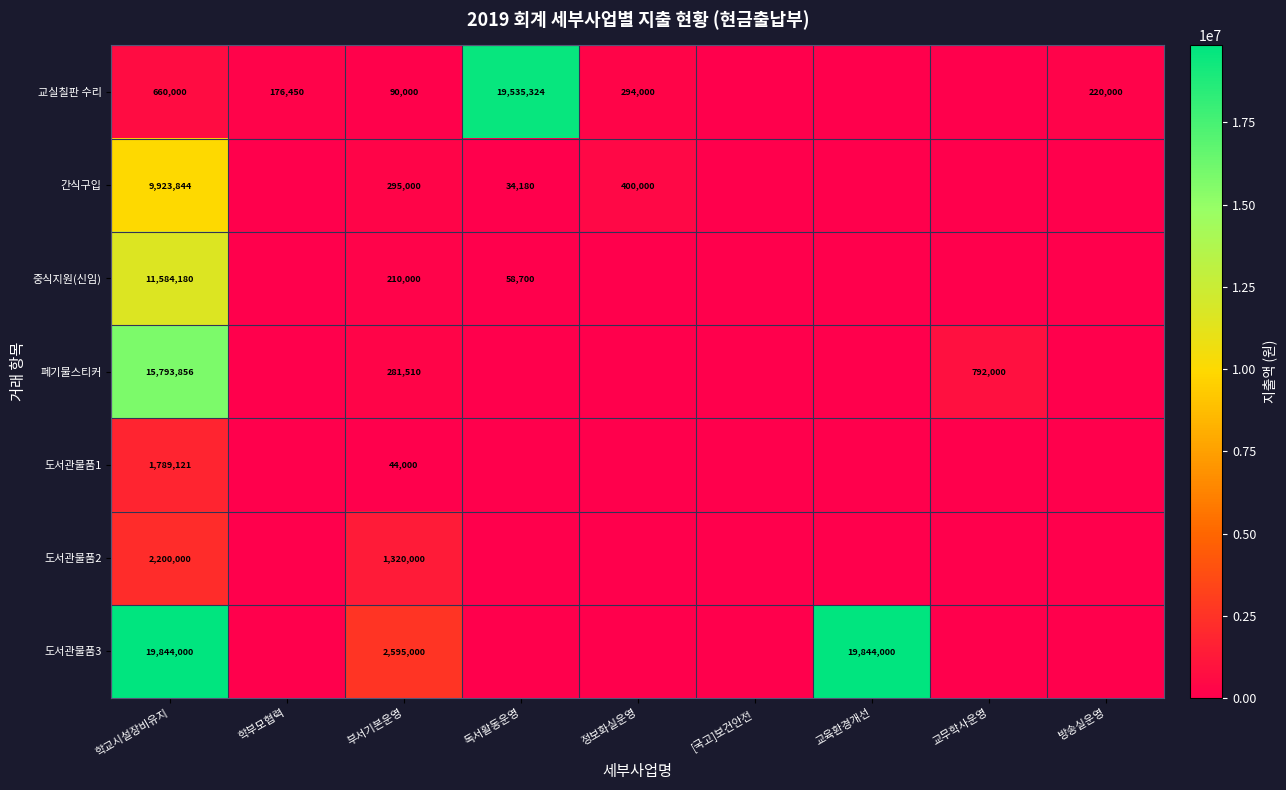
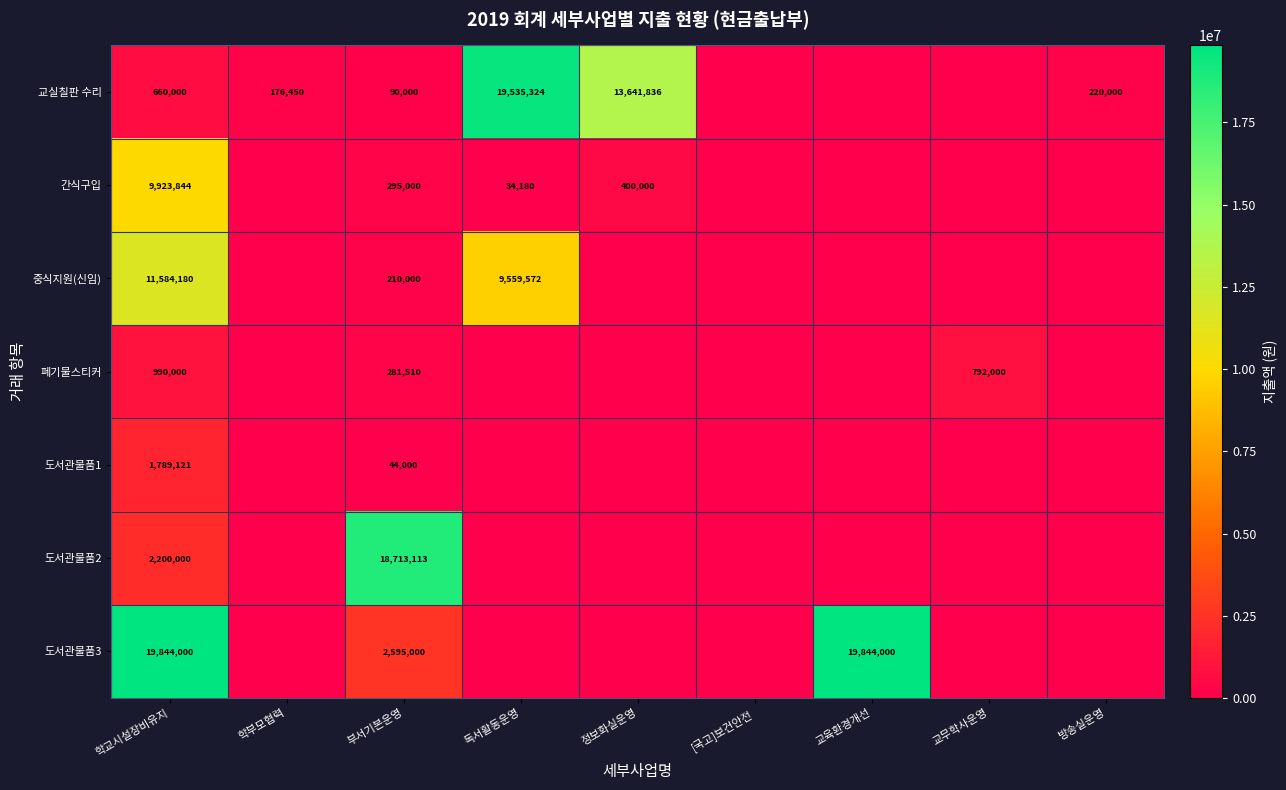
  {
    "교실칠판 수리": {
      "학교시설장비유지": "660,000",
      "학부모협력": "176,450",
      "부서기본운영": "90,000",
      "독서활동운영": "19,535,324",
-     "정보화실운영": "294,000",
+     "정보화실운영": "13,641,836",
      "방송실운영": "220,000"
    },
    "간식구입": {
      "학교시설장비유지": "9,923,844",
      "부서기본운영": "295,000",
      "독서활동운영": "34,180",
      "정보화실운영": "400,000"
    },
    "중식지원(신임)": {
      "학교시설장비유지": "11,584,180",
      "부서기본운영": "210,000",
-     "독서활동운영": "58,700"
+     "독서활동운영": "9,559,572"
    },
    "폐기물스티커": {
-     "학교시설장비유지": "15,793,856",
+     "학교시설장비유지": "990,000",
      "부서기본운영": "281,510",
      "교무학사운영": "792,000"
    },
    "도서관물품1": {
      "학교시설장비유지": "1,789,121",
      "부서기본운영": "44,000"
    },
    "도서관물품2": {
      "학교시설장비유지": "2,200,000",
-     "부서기본운영": "1,320,000"
+     "부서기본운영": "18,713,113"
    },
    "도서관물품3": {
      "학교시설장비유지": "19,844,000",
      "부서기본운영": "2,595,000",
      "교육환경개선": "19,844,000"
    }
  }
